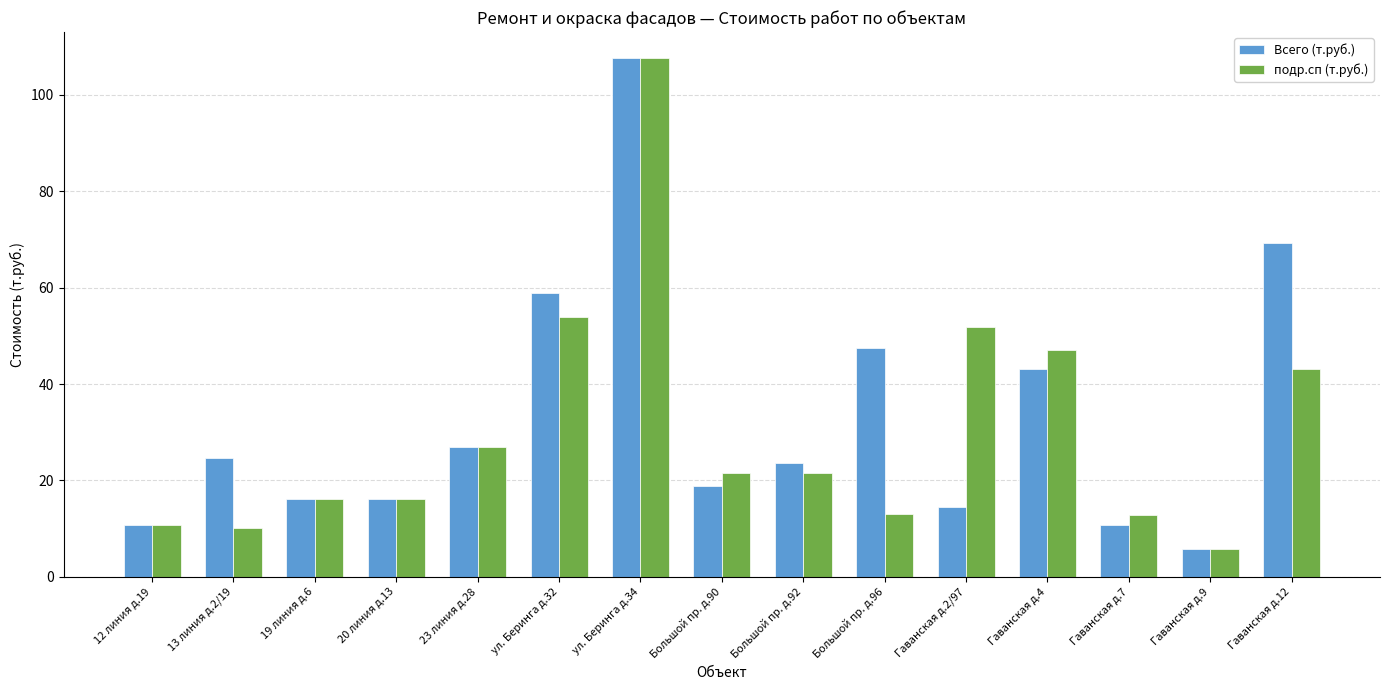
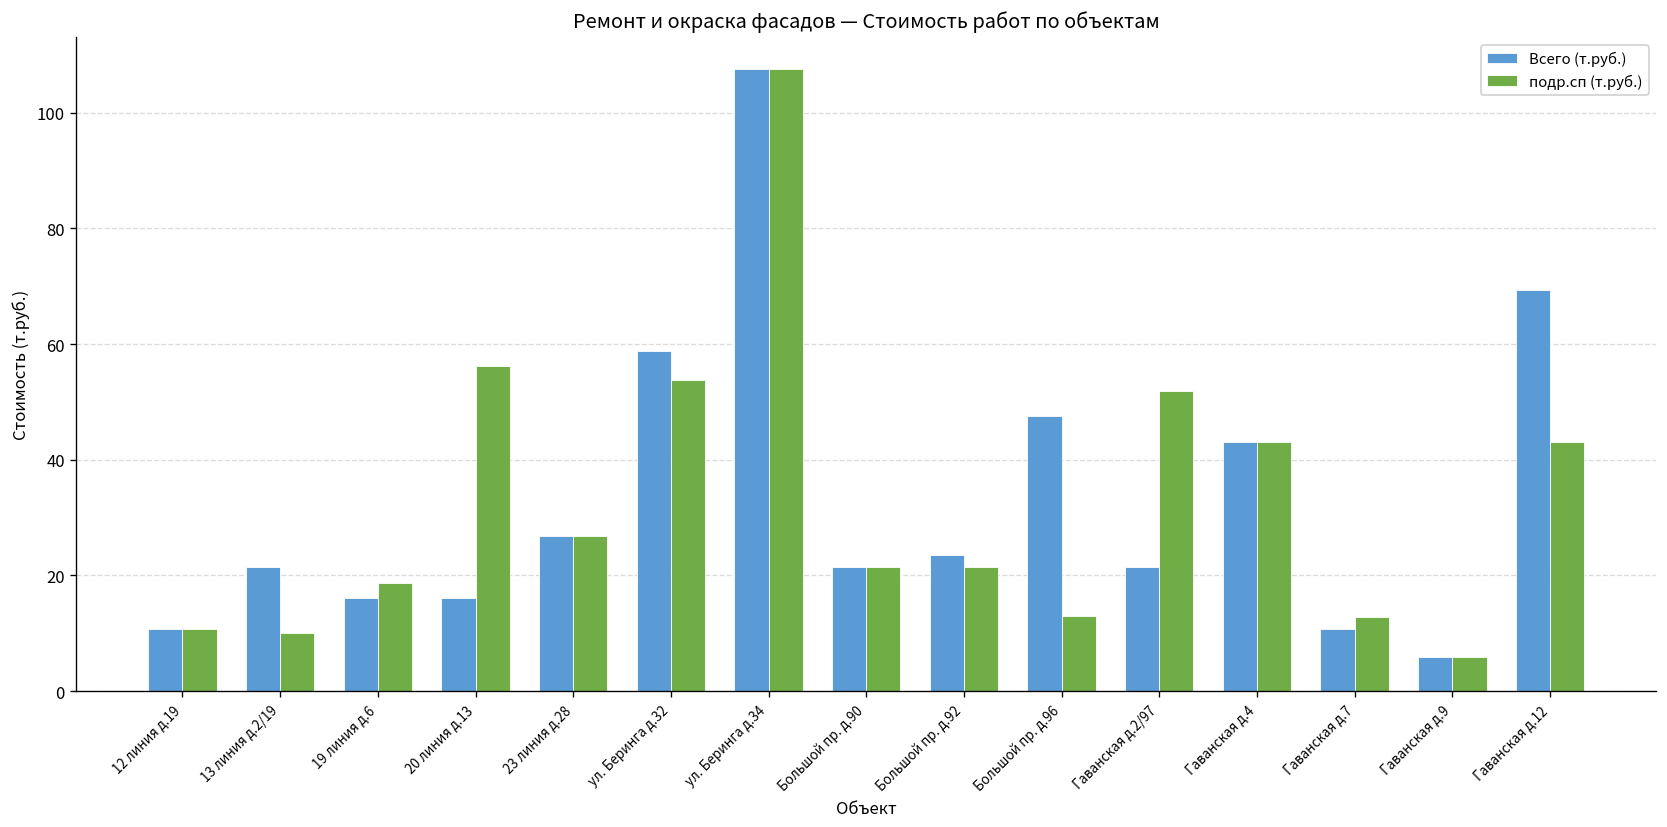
  {
    "Всего (т.руб.)": {
      "12 линия д.19": 11,
-     "13 линия д.2/19": 25,
+     "13 линия д.2/19": 22,
      "19 линия д.6": 16,
      "20 линия д.13": 16,
      "23 линия д.28": 27,
      "ул. Беринга д.32": 59,
      "ул. Беринга д.34": 108,
-     "Большой пр. д.90": 19,
+     "Большой пр. д.90": 22,
      "Большой пр. д.92": 24,
      "Большой пр. д.96": 48,
-     "Гаванская д.2/97": 15,
+     "Гаванская д.2/97": 22,
      "Гаванская д.4": 43,
      "Гаванская д.7": 11,
      "Гаванская д.9": 6,
      "Гаванская д.12": 69
    },
    "подр.сп (т.руб.)": {
      "12 линия д.19": 11,
      "13 линия д.2/19": 10,
-     "19 линия д.6": 16,
-     "20 линия д.13": 16,
+     "19 линия д.6": 19,
+     "20 линия д.13": 56,
      "23 линия д.28": 27,
      "ул. Беринга д.32": 54,
      "ул. Беринга д.34": 108,
      "Большой пр. д.90": 22,
      "Большой пр. д.92": 22,
      "Большой пр. д.96": 13,
      "Гаванская д.2/97": 52,
-     "Гаванская д.4": 47,
+     "Гаванская д.4": 43,
      "Гаванская д.7": 13,
      "Гаванская д.9": 6,
      "Гаванская д.12": 43
    }
  }
